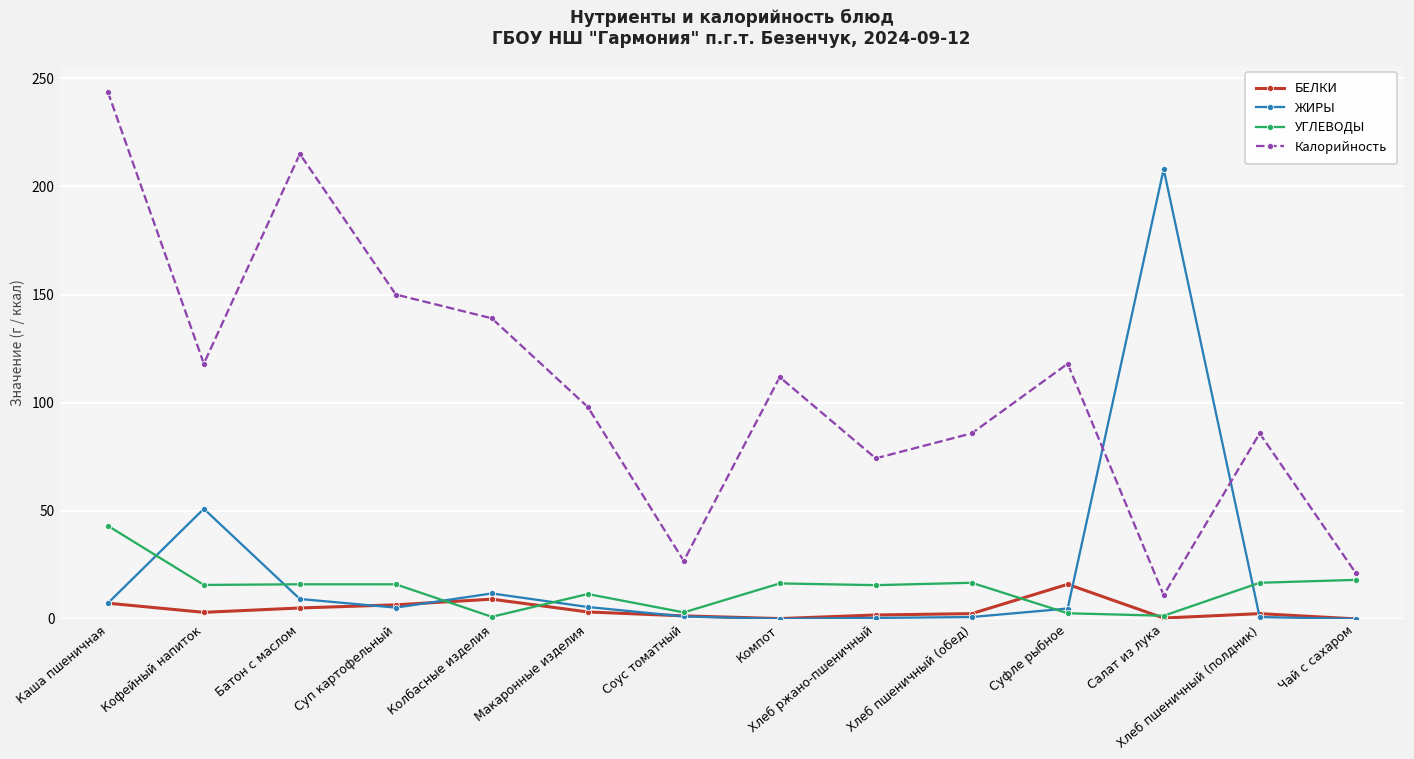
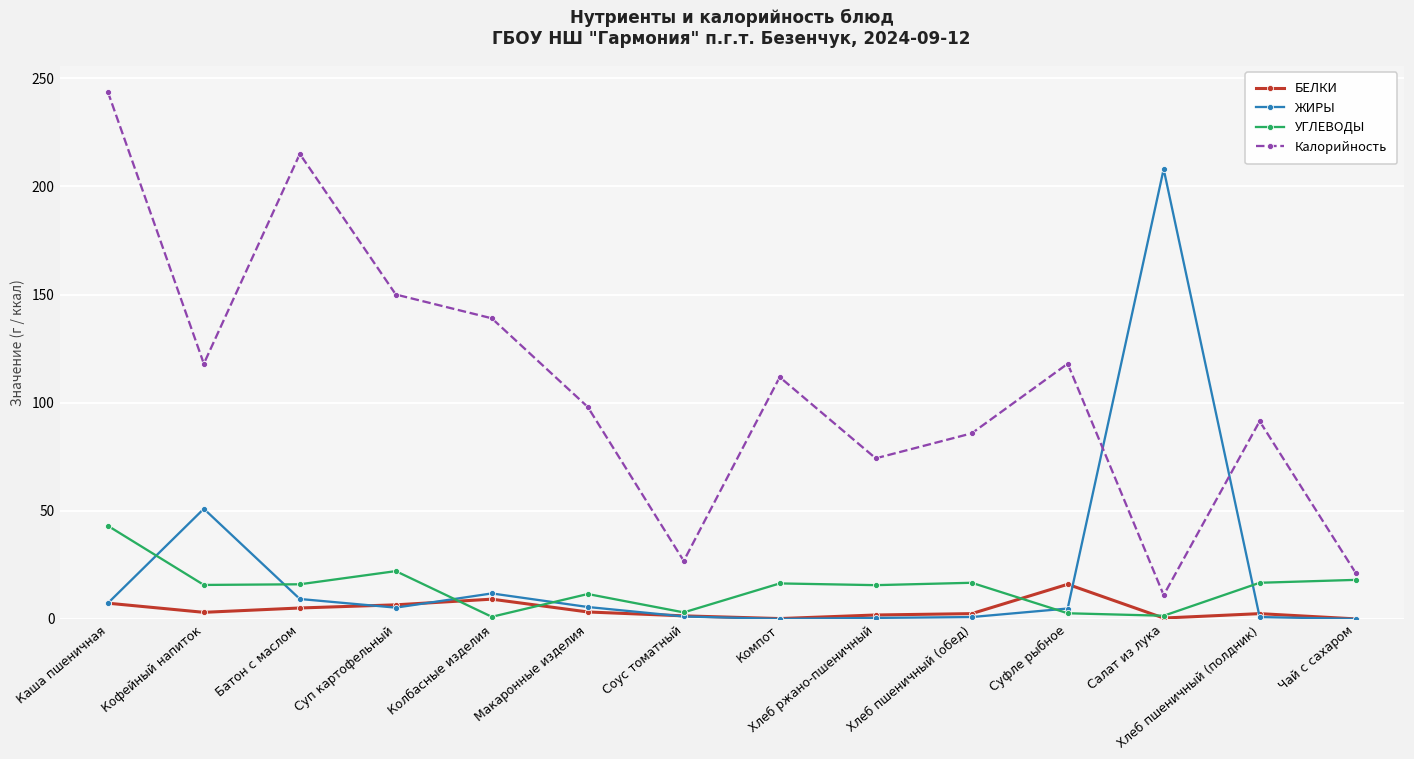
  {
    "БЕЛКИ": {
      "Кофейный напиток": 3,
      "Батон с маслом": 5,
      "Суп картофельный": 7,
      "Колбасные изделия": 9,
      "Макаронные изделия": 3,
      "Хлеб ржано-пшеничный": 2,
      "Хлеб пшеничный (обед)": 2,
      "Суфле рыбное": 16,
      "Хлеб пшеничный (полдник)": 2
    },
    "ЖИРЫ": {
      "Кофейный напиток": 51,
      "Батон с маслом": 9,
      "Суп картофельный": 5,
      "Колбасные изделия": 12,
      "Макаронные изделия": 6,
      "Хлеб ржано-пшеничный": 0,
      "Хлеб пшеничный (обед)": 1,
      "Суфле рыбное": 5,
      "Салат из лука": 208,
      "Хлеб пшеничный (полдник)": 1
    },
    "УГЛЕВОДЫ": {
      "Каша пшеничная": 43,
      "Кофейный напиток": 16,
      "Батон с маслом": 16,
-     "Суп картофельный": 16,
+     "Суп картофельный": 22,
      "Колбасные изделия": 1,
      "Макаронные изделия": 12,
      "Соус томатный": 3,
      "Компот": 16,
      "Хлеб ржано-пшеничный": 16,
      "Хлеб пшеничный (обед)": 17,
      "Суфле рыбное": 3,
      "Хлеб пшеничный (полдник)": 17,
      "Чай с сахаром": 18
    },
    "Калорийность": {
      "Каша пшеничная": 244,
      "Кофейный напиток": 118,
      "Батон с маслом": 215,
      "Суп картофельный": 150,
      "Колбасные изделия": 139,
      "Макаронные изделия": 98,
      "Соус томатный": 27,
      "Компот": 112,
      "Хлеб ржано-пшеничный": 74,
      "Хлеб пшеничный (обед)": 86,
      "Суфле рыбное": 118,
      "Салат из лука": 11,
-     "Хлеб пшеничный (полдник)": 86,
+     "Хлеб пшеничный (полдник)": 91,
      "Чай с сахаром": 21
    }
  }
